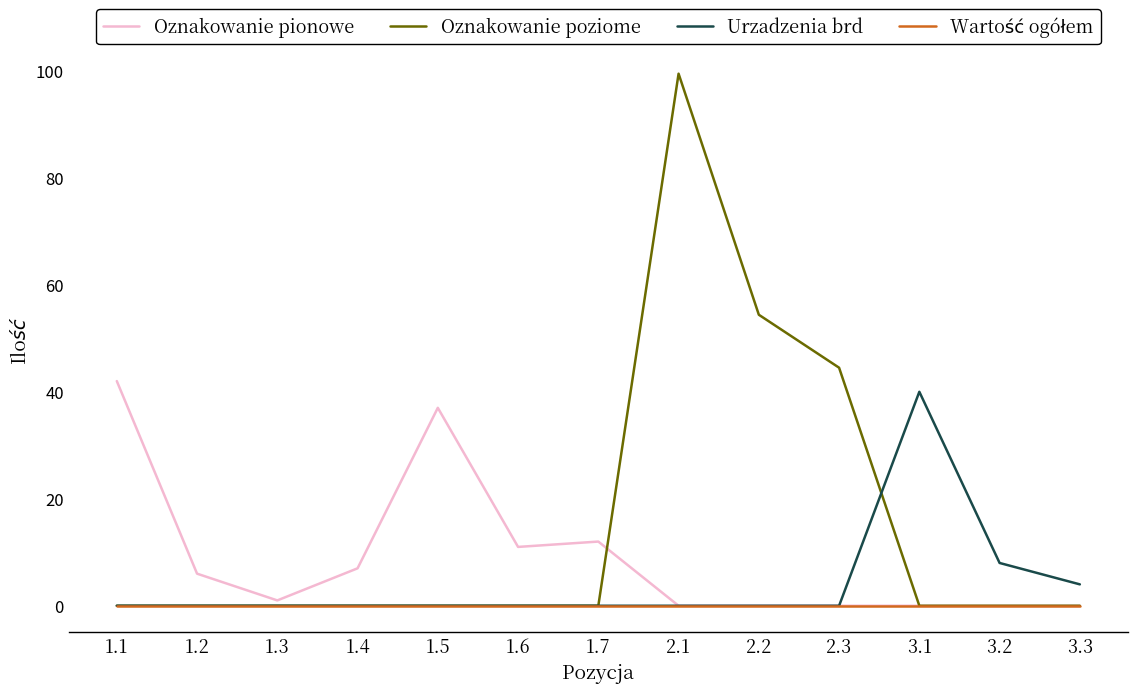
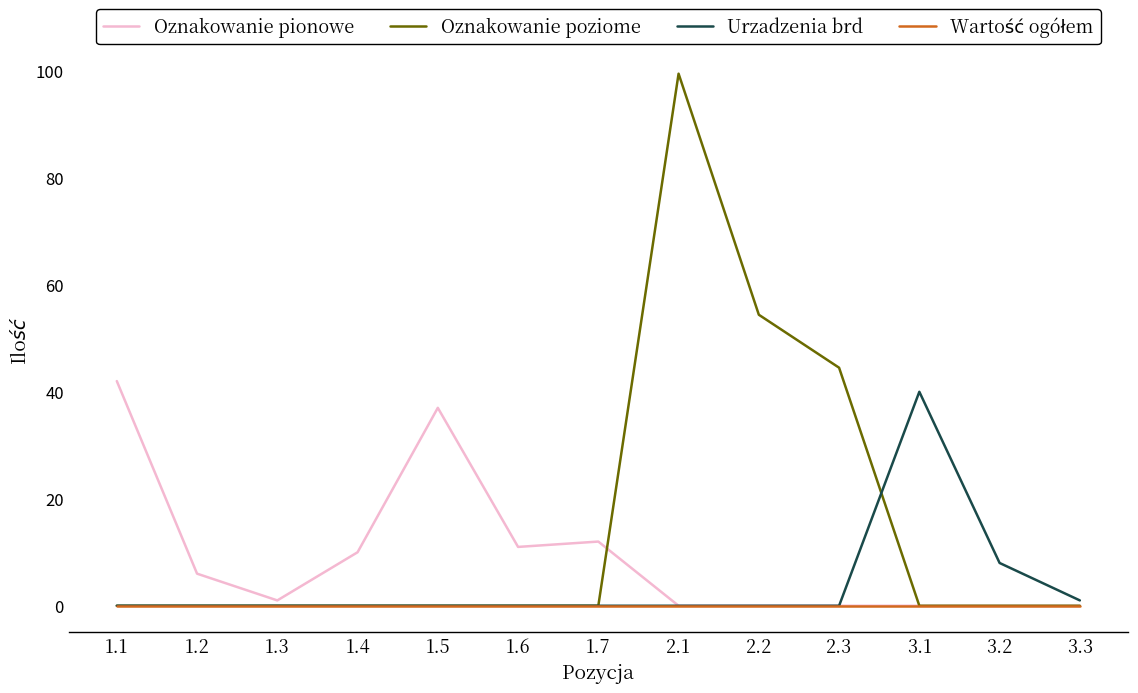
  {
    "Oznakowanie pionowe": {
      "1.1": 42,
      "1.2": 6,
      "1.3": 1,
-     "1.4": 7,
+     "1.4": 10,
      "1.5": 37,
      "1.6": 11,
      "1.7": 12
    },
    "Oznakowanie poziome": {
      "2.1": 99,
      "2.2": 54,
      "2.3": 45
    },
    "Urzadzenia brd": {
      "3.1": 40,
      "3.2": 8,
-     "3.3": 4
+     "3.3": 1
    }
  }
